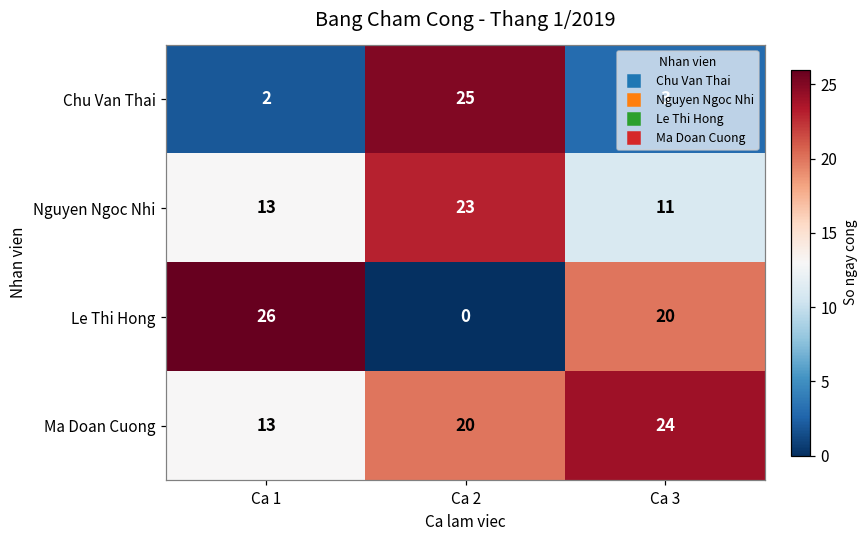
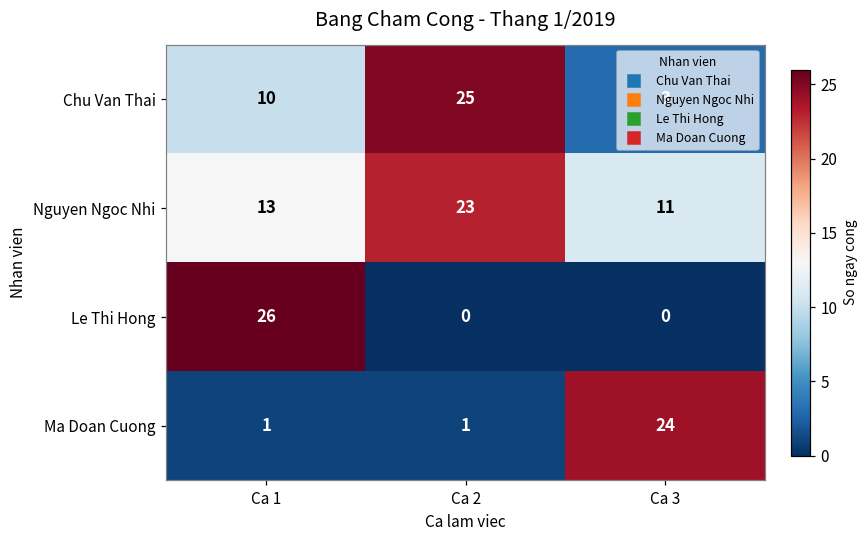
  {
    "Chu Van Thai": {
-     "Ca 1": 2,
+     "Ca 1": 10,
      "Ca 2": 25
    },
    "Nguyen Ngoc Nhi": {
      "Ca 1": 13,
      "Ca 2": 23,
      "Ca 3": 11
    },
    "Le Thi Hong": {
      "Ca 1": 26,
      "Ca 2": 0,
-     "Ca 3": 20
+     "Ca 3": 0
    },
    "Ma Doan Cuong": {
-     "Ca 1": 13,
-     "Ca 2": 20,
+     "Ca 1": 1,
+     "Ca 2": 1,
      "Ca 3": 24
    }
  }
